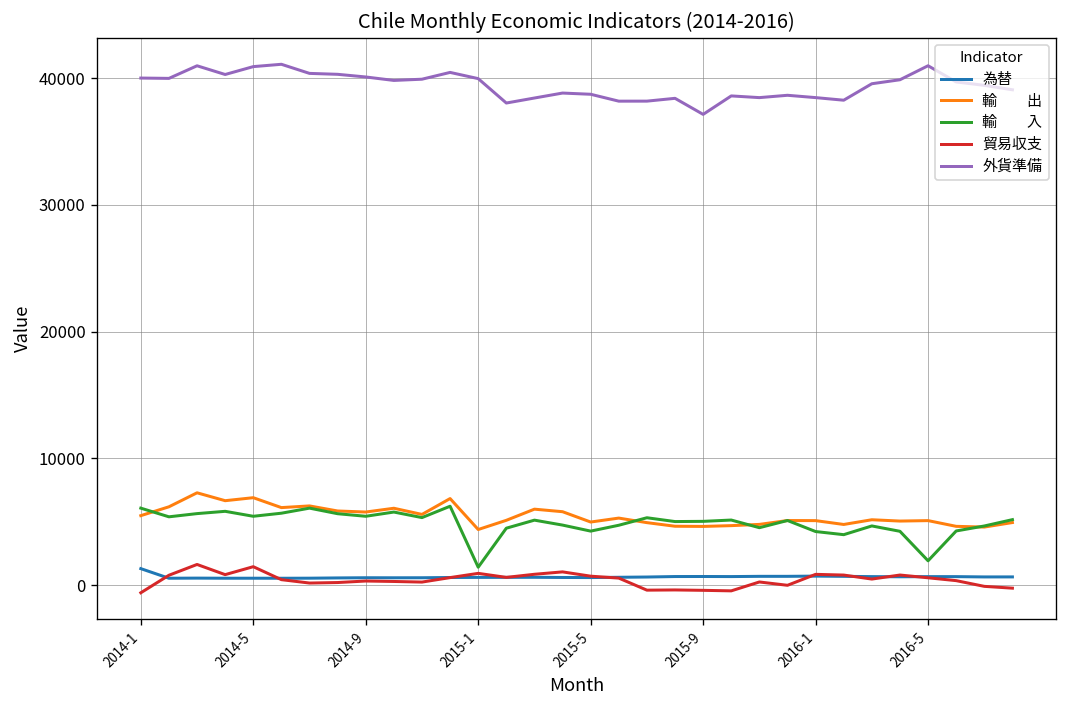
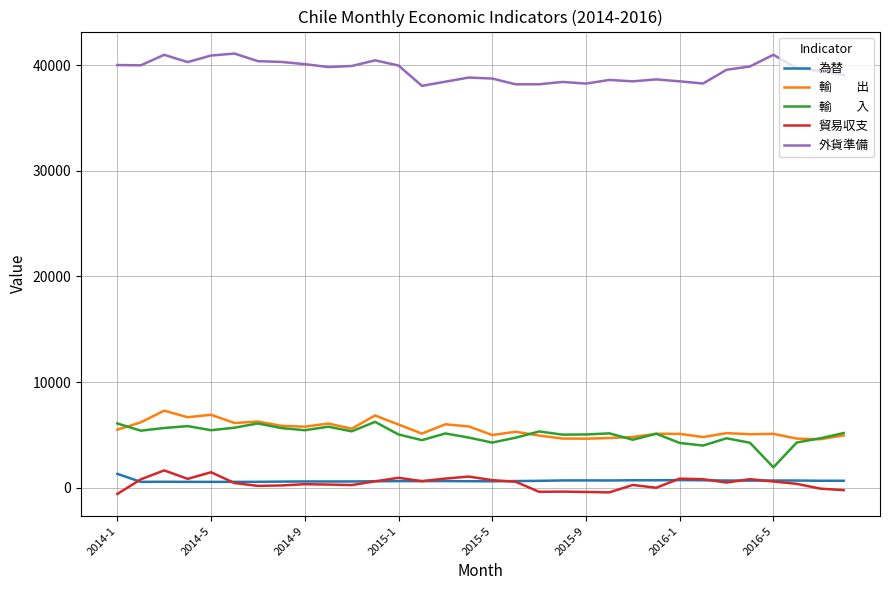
  {
    "為替": {
      "2014-1": 1300,
      "2014-5": 600,
      "2014-9": 600,
      "2015-1": 600,
      "2015-9": 700
    },
    "輸 出": {
      "2014-1": 5500,
      "2014-5": 6900,
      "2014-9": 5800,
-     "2015-1": 4400,
+     "2015-1": 6000,
      "2015-5": 5000,
      "2015-9": 4600,
      "2016-1": 5100,
      "2016-5": 5100
    },
    "輸 入": {
      "2014-1": 6100,
      "2014-5": 5400,
      "2014-9": 5400,
-     "2015-1": 1400,
+     "2015-1": 5000,
      "2015-5": 4300,
      "2015-9": 5000,
      "2016-1": 4200,
      "2016-5": 1900
    },
    "貿易収支": {
      "2014-1": -600,
      "2014-5": 1500,
      "2014-9": 300,
      "2015-1": 900,
      "2015-9": -400
    },
    "外貨準備": {
      "2014-1": 40000,
      "2014-5": 40900,
      "2014-9": 40100,
      "2015-1": 40000,
      "2015-5": 38700,
-     "2015-9": 37100,
+     "2015-9": 38200,
      "2016-1": 38500,
      "2016-5": 41000
    }
  }
